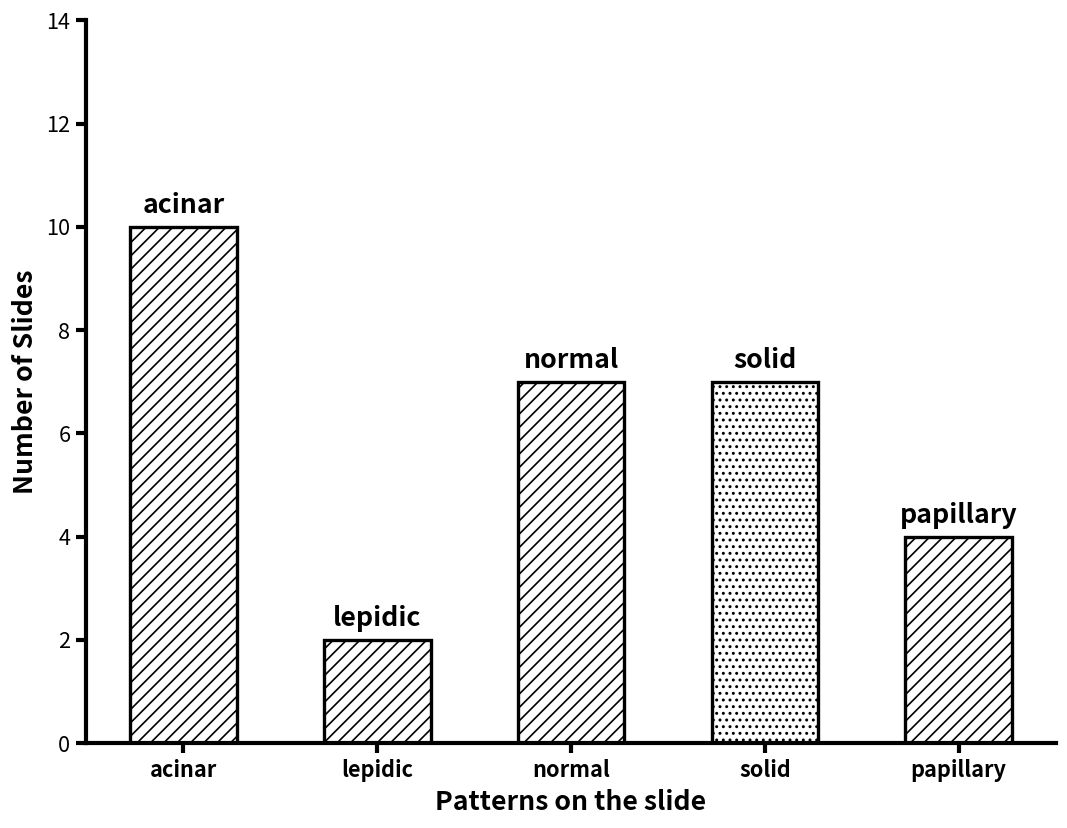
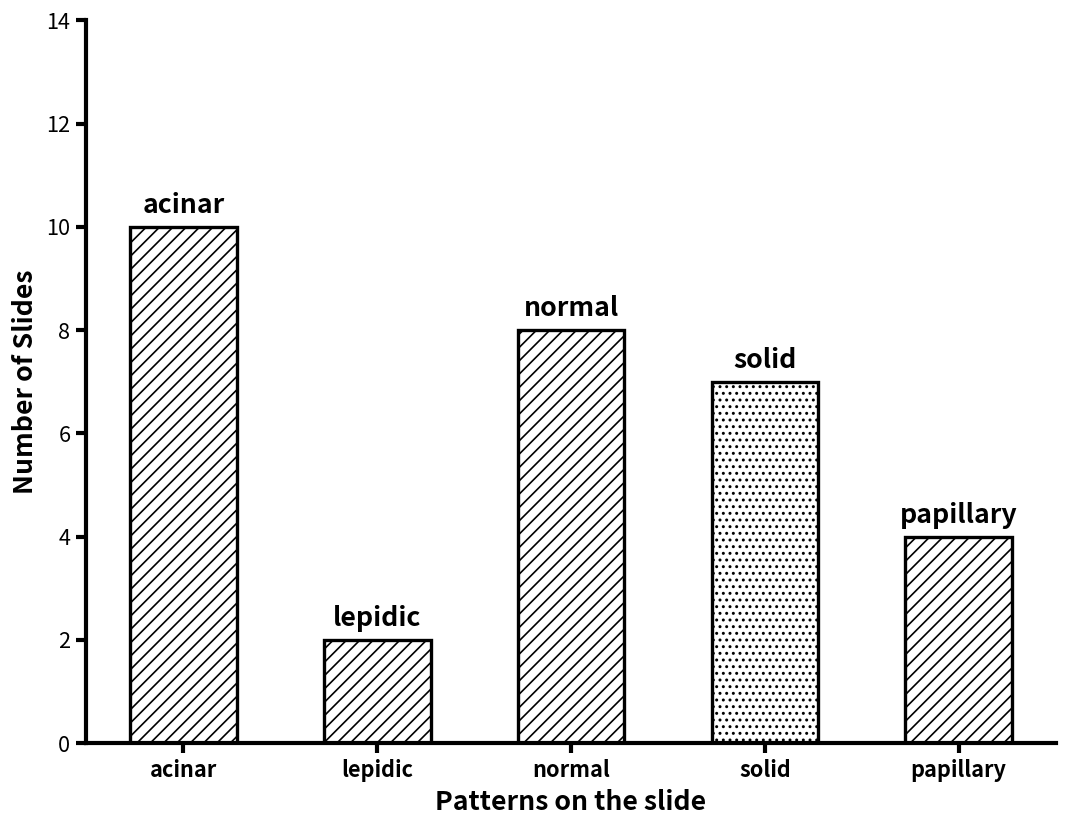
  {
    "acinar": 10,
    "lepidic": 2,
-   "normal": 7,
+   "normal": 8,
    "solid": 7,
    "papillary": 4
  }
